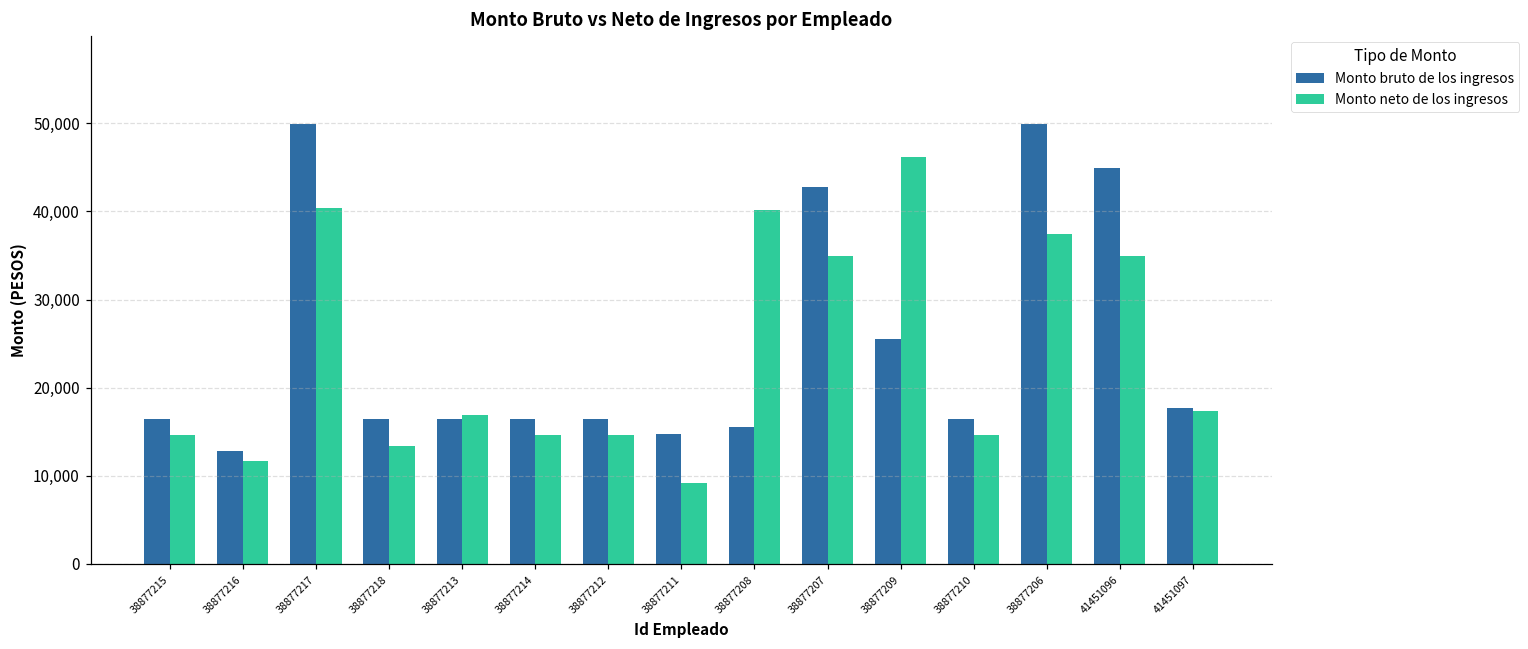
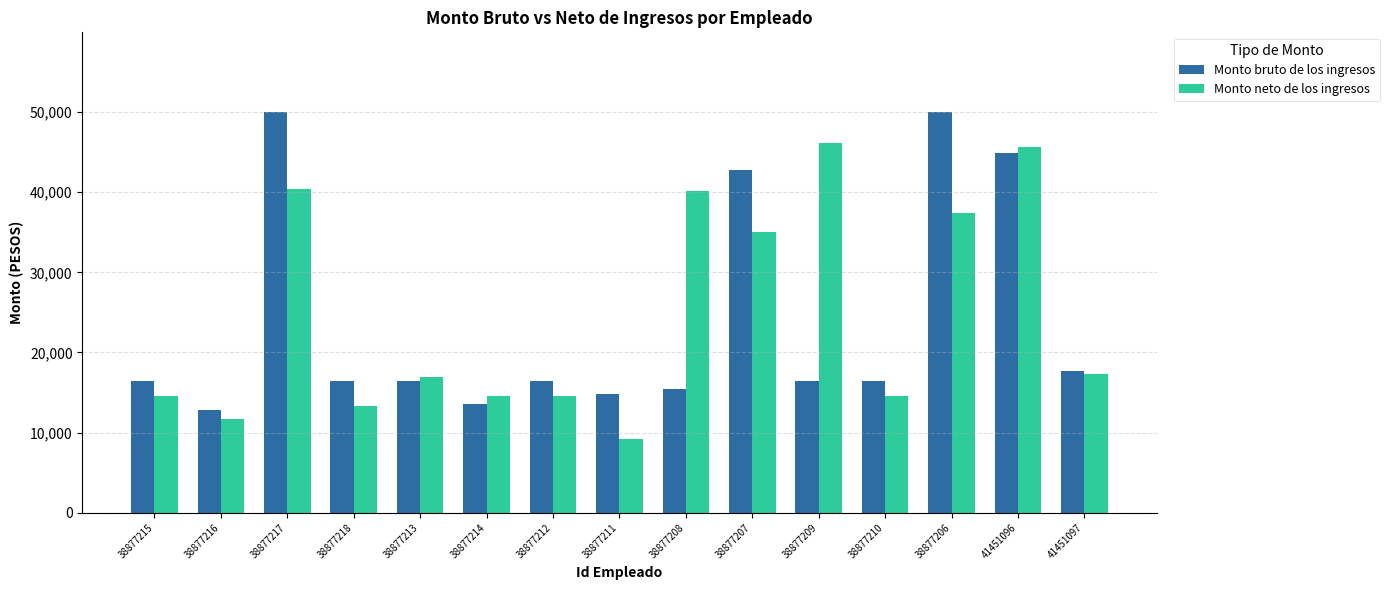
  {
    "Monto bruto de los ingresos": {
      "38877215": "16,000",
      "38877216": "13,000",
      "38877217": "50,000",
      "38877218": "16,000",
      "38877213": "16,000",
-     "38877214": "16,000",
+     "38877214": "14,000",
      "38877212": "16,000",
      "38877211": "15,000",
      "38877208": "15,000",
      "38877207": "43,000",
-     "38877209": "26,000",
+     "38877209": "16,000",
      "38877210": "16,000",
      "38877206": "50,000",
      "41451096": "45,000",
      "41451097": "18,000"
    },
    "Monto neto de los ingresos": {
      "38877215": "15,000",
      "38877216": "12,000",
      "38877217": "40,000",
      "38877218": "13,000",
      "38877213": "17,000",
      "38877214": "15,000",
      "38877212": "15,000",
      "38877211": "9,000",
      "38877208": "40,000",
      "38877207": "35,000",
      "38877209": "46,000",
      "38877210": "15,000",
      "38877206": "37,000",
-     "41451096": "35,000",
+     "41451096": "46,000",
      "41451097": "17,000"
    }
  }
